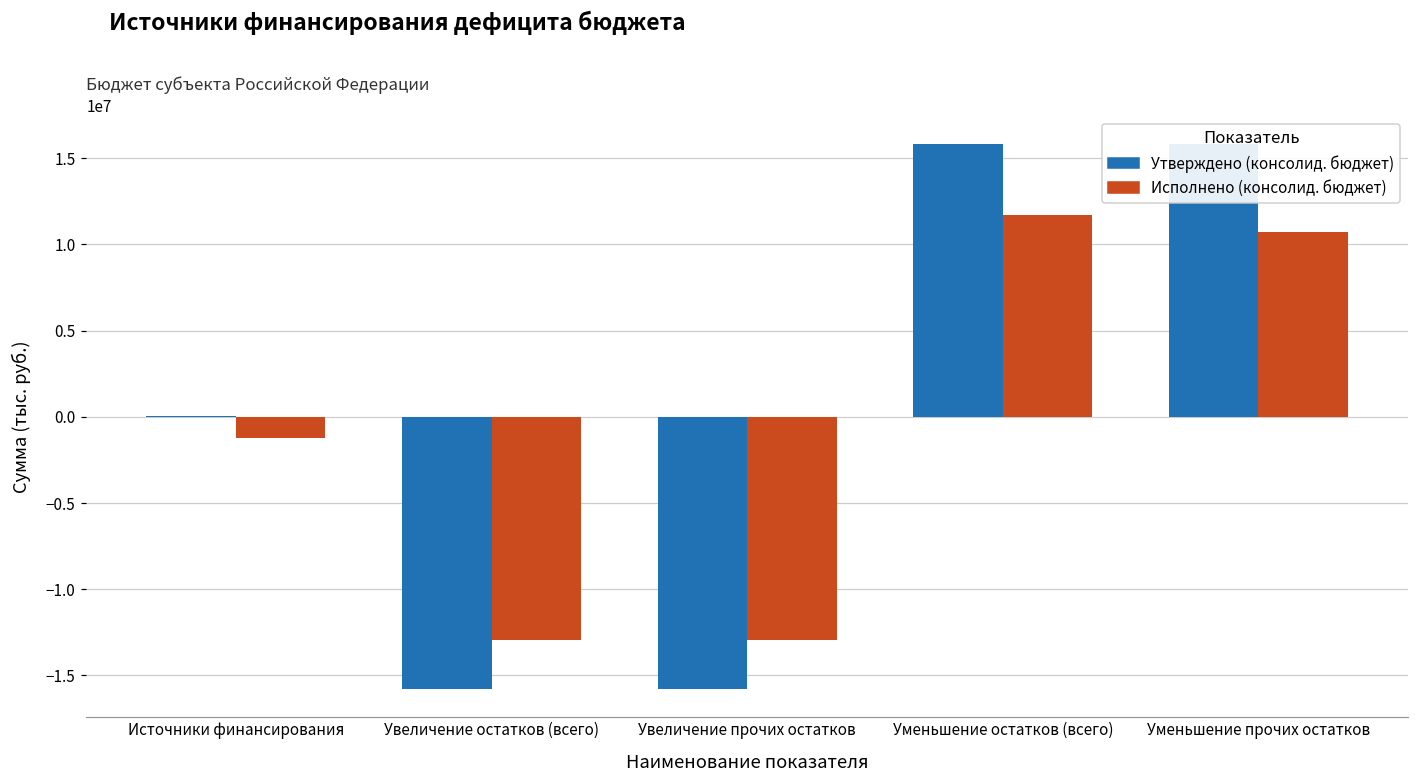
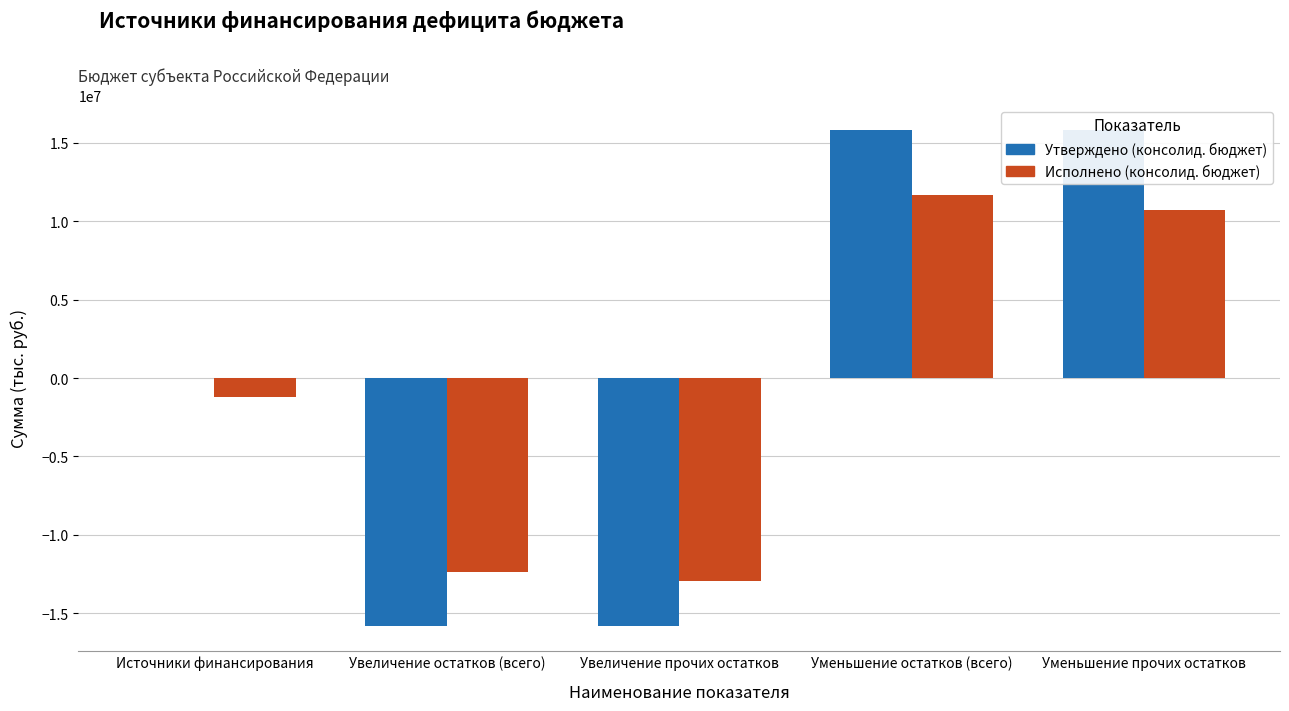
  {
    "Утверждено (консолид. бюджет)": {
      "Увеличение остатков (всего)": -15800000,
      "Увеличение прочих остатков": -15800000,
      "Уменьшение остатков (всего)": 15800000
    },
    "Исполнено (консолид. бюджет)": {
      "Источники финансирования": -1200000,
-     "Увеличение остатков (всего)": -12900000,
+     "Увеличение остатков (всего)": -12400000,
      "Увеличение прочих остатков": -12900000,
      "Уменьшение остатков (всего)": 11700000,
      "Уменьшение прочих остатков": 10700000
    }
  }
